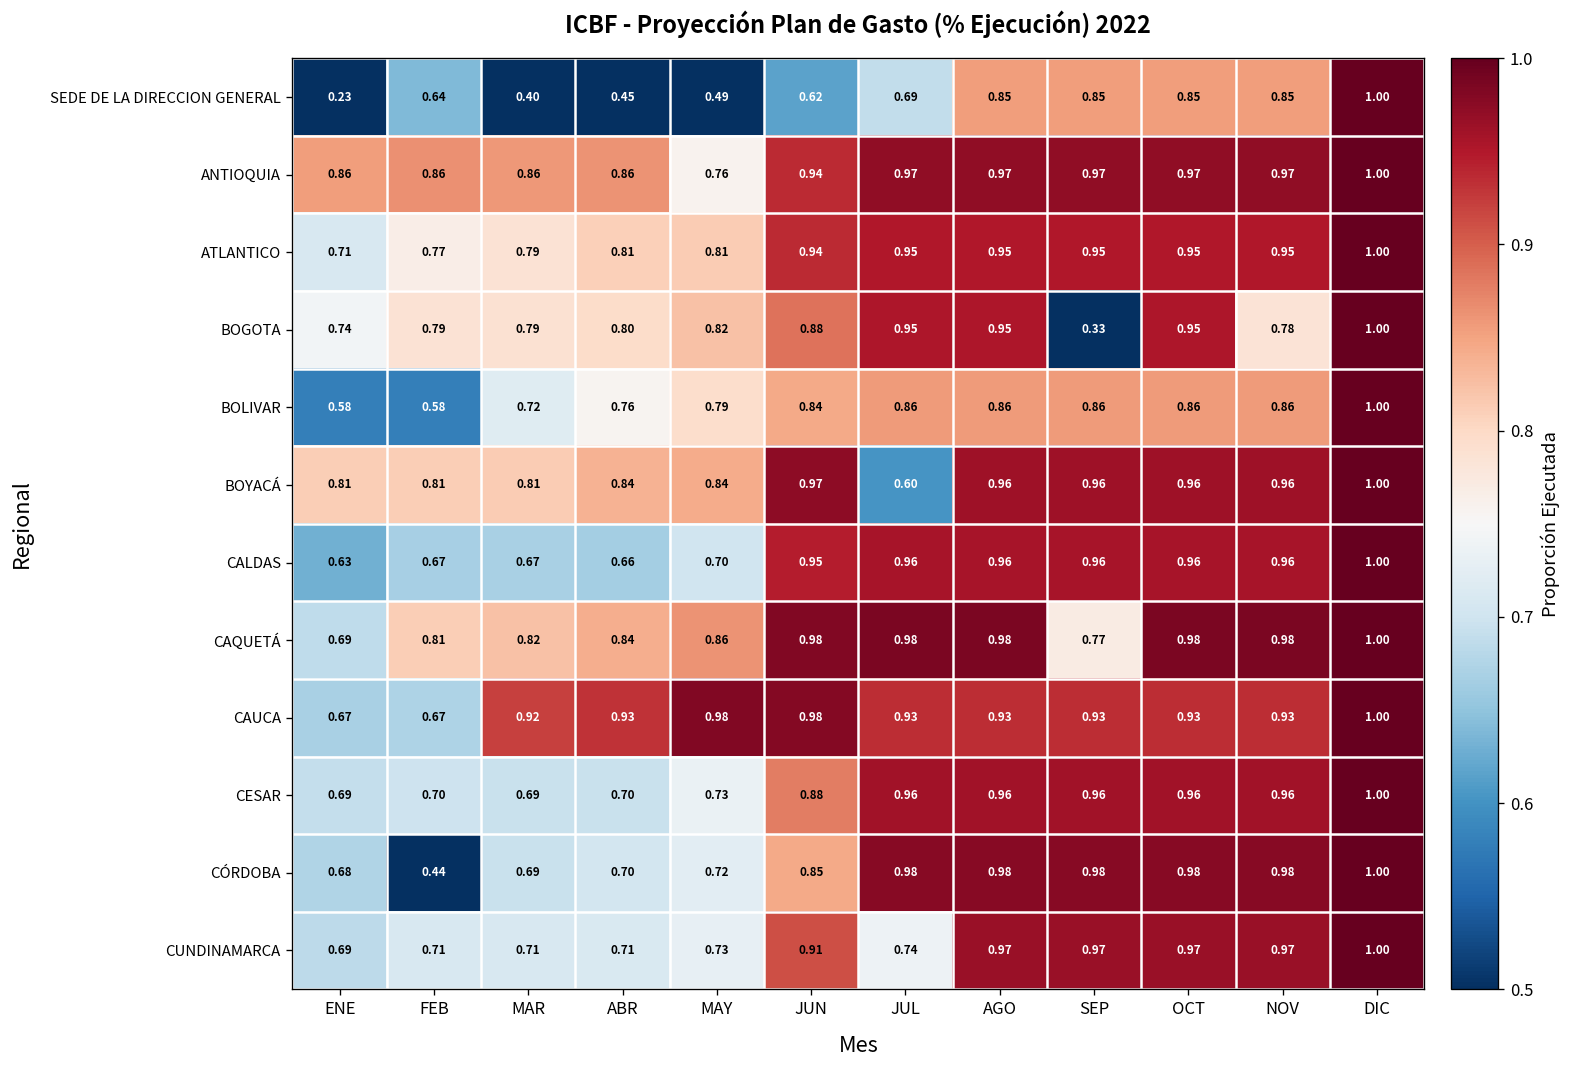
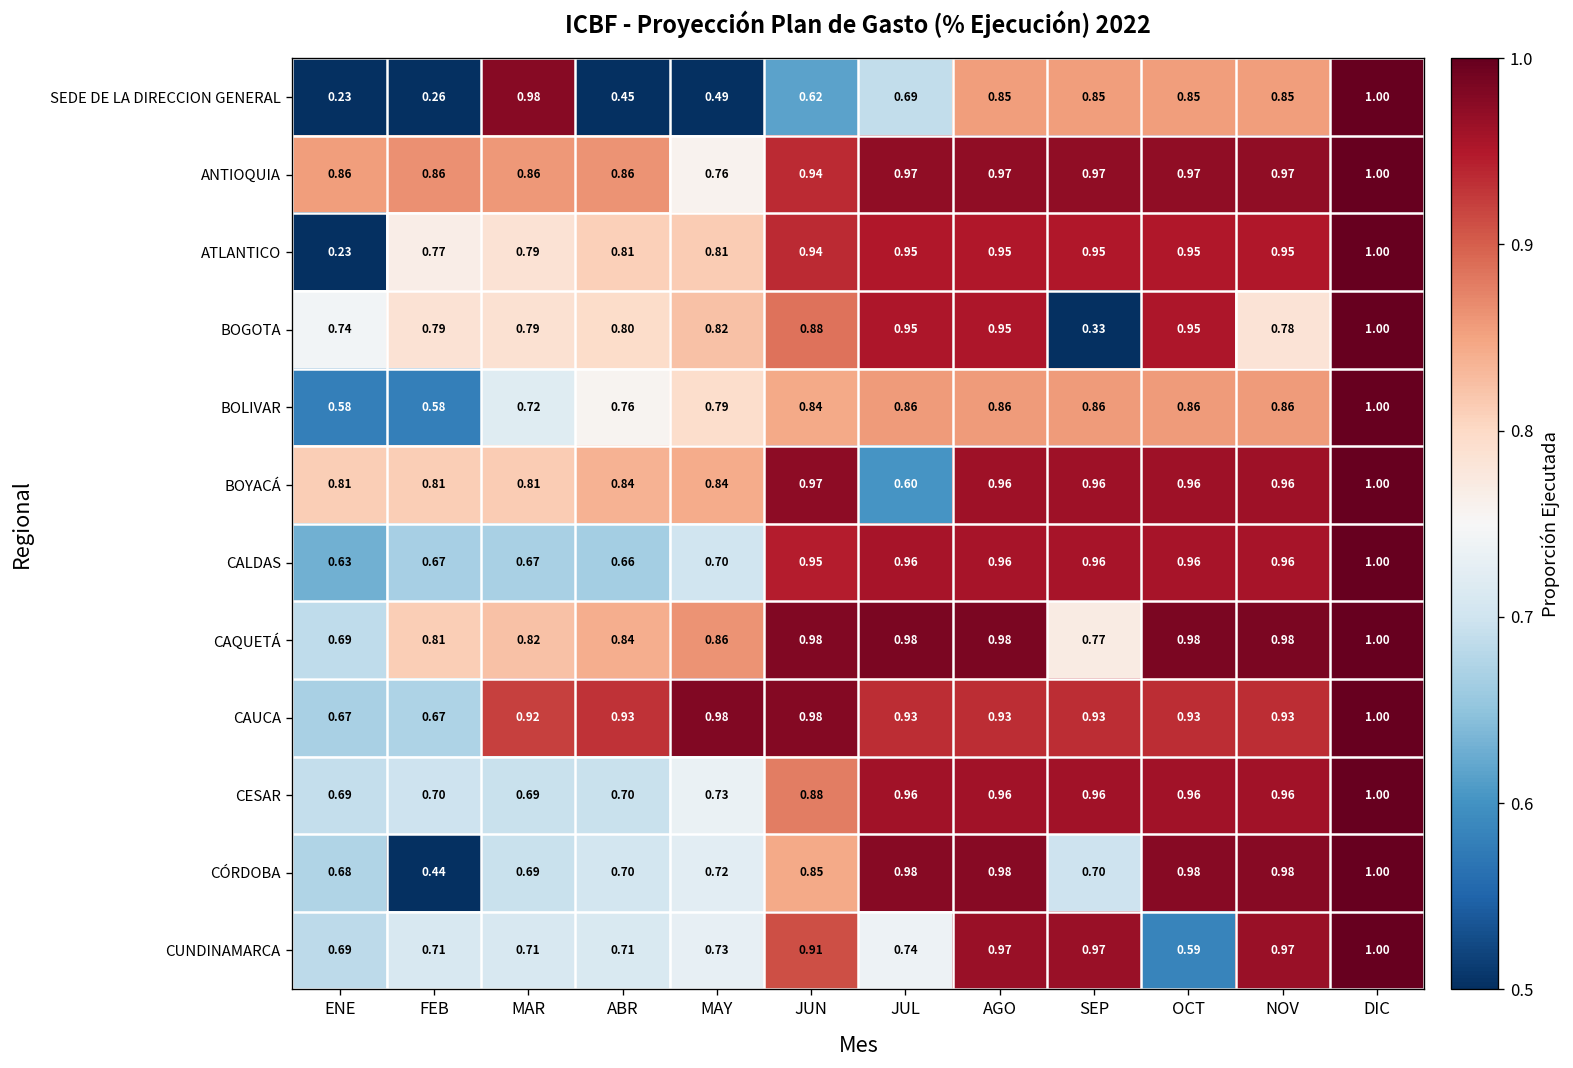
  {
    "SEDE DE LA DIRECCION GENERAL": {
      "ENE": 0.23,
-     "FEB": 0.64,
-     "MAR": 0.40,
+     "FEB": 0.26,
+     "MAR": 0.98,
      "ABR": 0.45,
      "MAY": 0.49,
      "JUN": 0.62,
      "JUL": 0.69,
      "AGO": 0.85,
      "SEP": 0.85,
      "OCT": 0.85,
      "NOV": 0.85,
      "DIC": 1.00
    },
    "ANTIOQUIA": {
      "ENE": 0.86,
      "FEB": 0.86,
      "MAR": 0.86,
      "ABR": 0.86,
      "MAY": 0.76,
      "JUN": 0.94,
      "JUL": 0.97,
      "AGO": 0.97,
      "SEP": 0.97,
      "OCT": 0.97,
      "NOV": 0.97,
      "DIC": 1.00
    },
    "ATLANTICO": {
-     "ENE": 0.71,
+     "ENE": 0.23,
      "FEB": 0.77,
      "MAR": 0.79,
      "ABR": 0.81,
      "MAY": 0.81,
      "JUN": 0.94,
      "JUL": 0.95,
      "AGO": 0.95,
      "SEP": 0.95,
      "OCT": 0.95,
      "NOV": 0.95,
      "DIC": 1.00
    },
    "BOGOTA": {
      "ENE": 0.74,
      "FEB": 0.79,
      "MAR": 0.79,
      "ABR": 0.80,
      "MAY": 0.82,
      "JUN": 0.88,
      "JUL": 0.95,
      "AGO": 0.95,
      "SEP": 0.33,
      "OCT": 0.95,
      "NOV": 0.78,
      "DIC": 1.00
    },
    "BOLIVAR": {
      "ENE": 0.58,
      "FEB": 0.58,
      "MAR": 0.72,
      "ABR": 0.76,
      "MAY": 0.79,
      "JUN": 0.84,
      "JUL": 0.86,
      "AGO": 0.86,
      "SEP": 0.86,
      "OCT": 0.86,
      "NOV": 0.86,
      "DIC": 1.00
    },
    "BOYACÁ": {
      "ENE": 0.81,
      "FEB": 0.81,
      "MAR": 0.81,
      "ABR": 0.84,
      "MAY": 0.84,
      "JUN": 0.97,
      "JUL": 0.60,
      "AGO": 0.96,
      "SEP": 0.96,
      "OCT": 0.96,
      "NOV": 0.96,
      "DIC": 1.00
    },
    "CALDAS": {
      "ENE": 0.63,
      "FEB": 0.67,
      "MAR": 0.67,
      "ABR": 0.66,
      "MAY": 0.70,
      "JUN": 0.95,
      "JUL": 0.96,
      "AGO": 0.96,
      "SEP": 0.96,
      "OCT": 0.96,
      "NOV": 0.96,
      "DIC": 1.00
    },
    "CAQUETÁ": {
      "ENE": 0.69,
      "FEB": 0.81,
      "MAR": 0.82,
      "ABR": 0.84,
      "MAY": 0.86,
      "JUN": 0.98,
      "JUL": 0.98,
      "AGO": 0.98,
      "SEP": 0.77,
      "OCT": 0.98,
      "NOV": 0.98,
      "DIC": 1.00
    },
    "CAUCA": {
      "ENE": 0.67,
      "FEB": 0.67,
      "MAR": 0.92,
      "ABR": 0.93,
      "MAY": 0.98,
      "JUN": 0.98,
      "JUL": 0.93,
      "AGO": 0.93,
      "SEP": 0.93,
      "OCT": 0.93,
      "NOV": 0.93,
      "DIC": 1.00
    },
    "CESAR": {
      "ENE": 0.69,
      "FEB": 0.70,
      "MAR": 0.69,
      "ABR": 0.70,
      "MAY": 0.73,
      "JUN": 0.88,
      "JUL": 0.96,
      "AGO": 0.96,
      "SEP": 0.96,
      "OCT": 0.96,
      "NOV": 0.96,
      "DIC": 1.00
    },
    "CÓRDOBA": {
      "ENE": 0.68,
      "FEB": 0.44,
      "MAR": 0.69,
      "ABR": 0.70,
      "MAY": 0.72,
      "JUN": 0.85,
      "JUL": 0.98,
      "AGO": 0.98,
-     "SEP": 0.98,
+     "SEP": 0.70,
      "OCT": 0.98,
      "NOV": 0.98,
      "DIC": 1.00
    },
    "CUNDINAMARCA": {
      "ENE": 0.69,
      "FEB": 0.71,
      "MAR": 0.71,
      "ABR": 0.71,
      "MAY": 0.73,
      "JUN": 0.91,
      "JUL": 0.74,
      "AGO": 0.97,
      "SEP": 0.97,
-     "OCT": 0.97,
+     "OCT": 0.59,
      "NOV": 0.97,
      "DIC": 1.00
    }
  }
